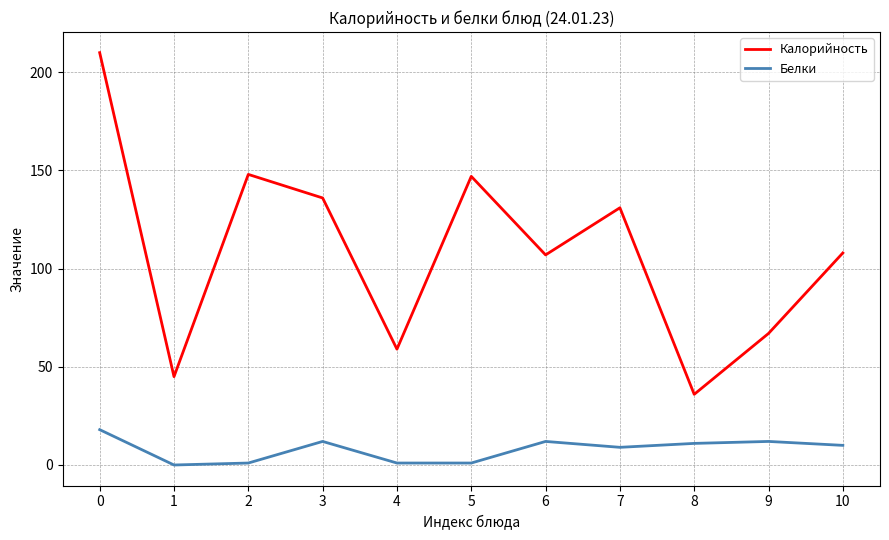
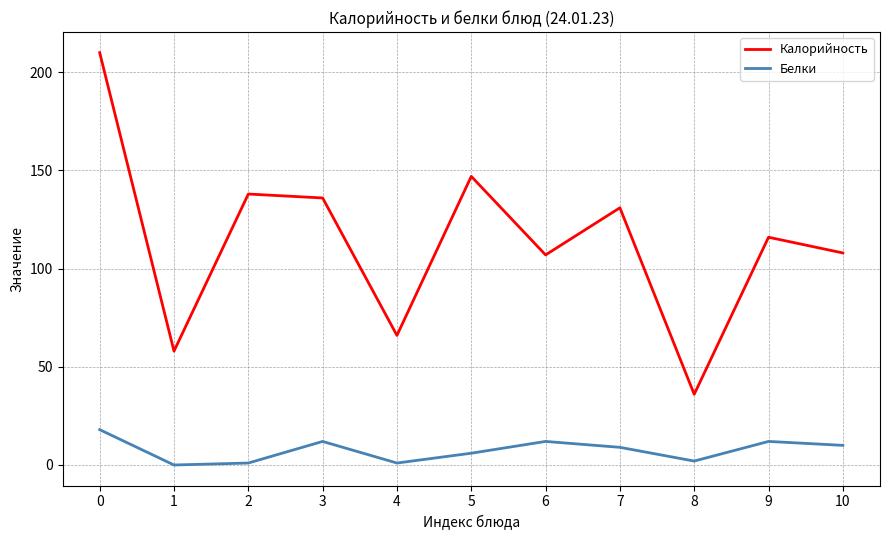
  {
    "Калорийность": {
      "0": 210,
-     "1": 45,
-     "2": 148,
+     "1": 58,
+     "2": 138,
      "3": 136,
-     "4": 59,
+     "4": 66,
      "5": 147,
      "6": 107,
      "7": 131,
      "8": 36,
-     "9": 67,
+     "9": 116,
      "10": 108
    },
    "Белки": {
      "0": 18,
      "1": 0,
      "2": 1,
      "3": 12,
      "4": 1,
-     "5": 1,
+     "5": 6,
      "6": 12,
      "7": 9,
-     "8": 11,
+     "8": 2,
      "9": 12,
      "10": 10
    }
  }
